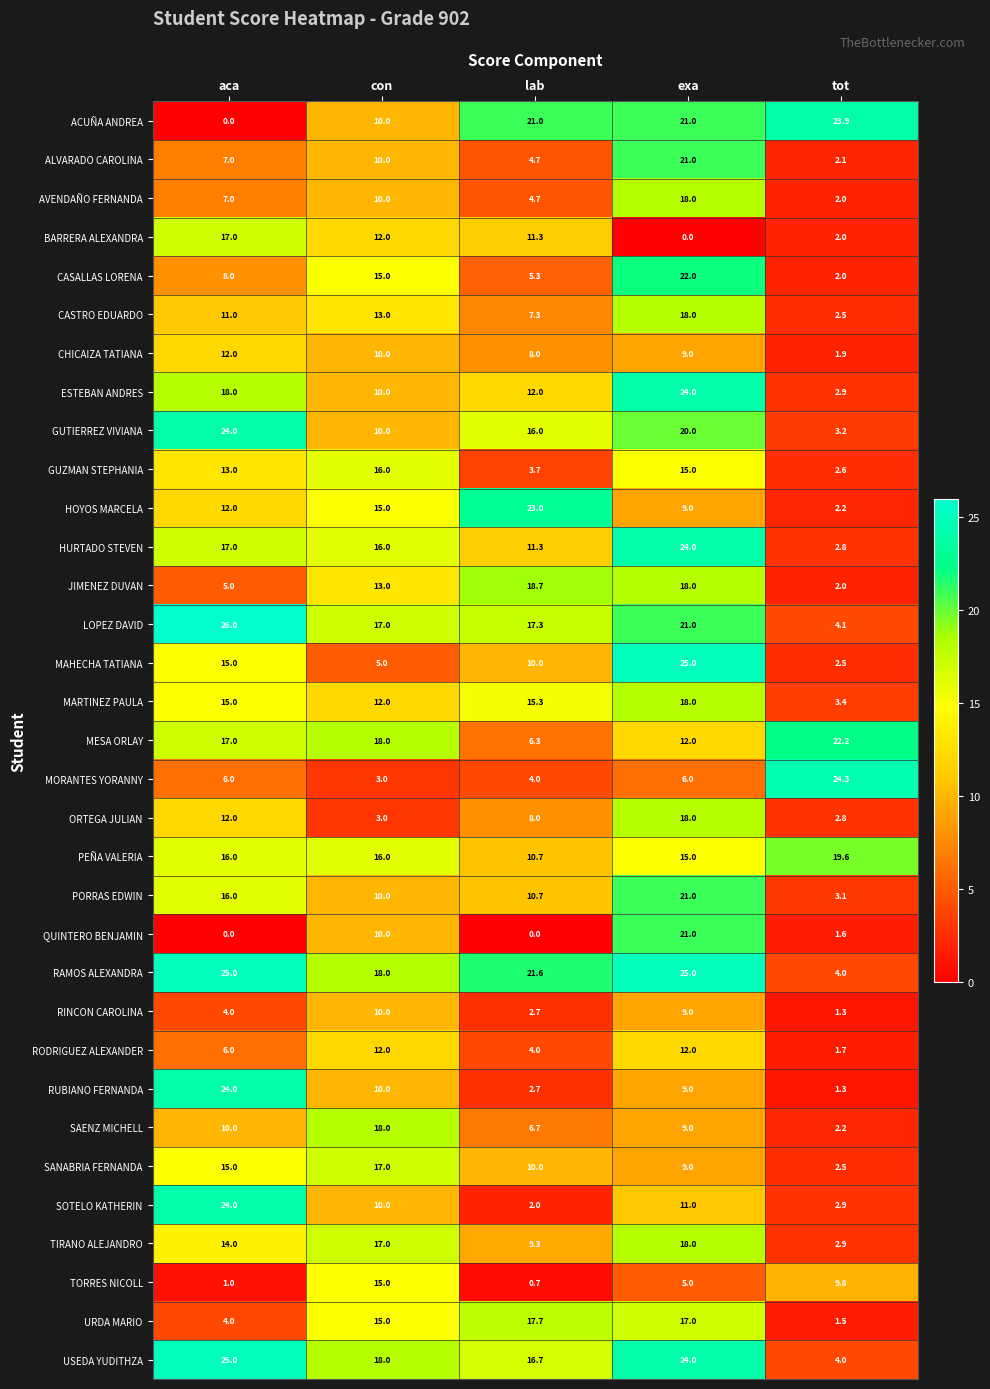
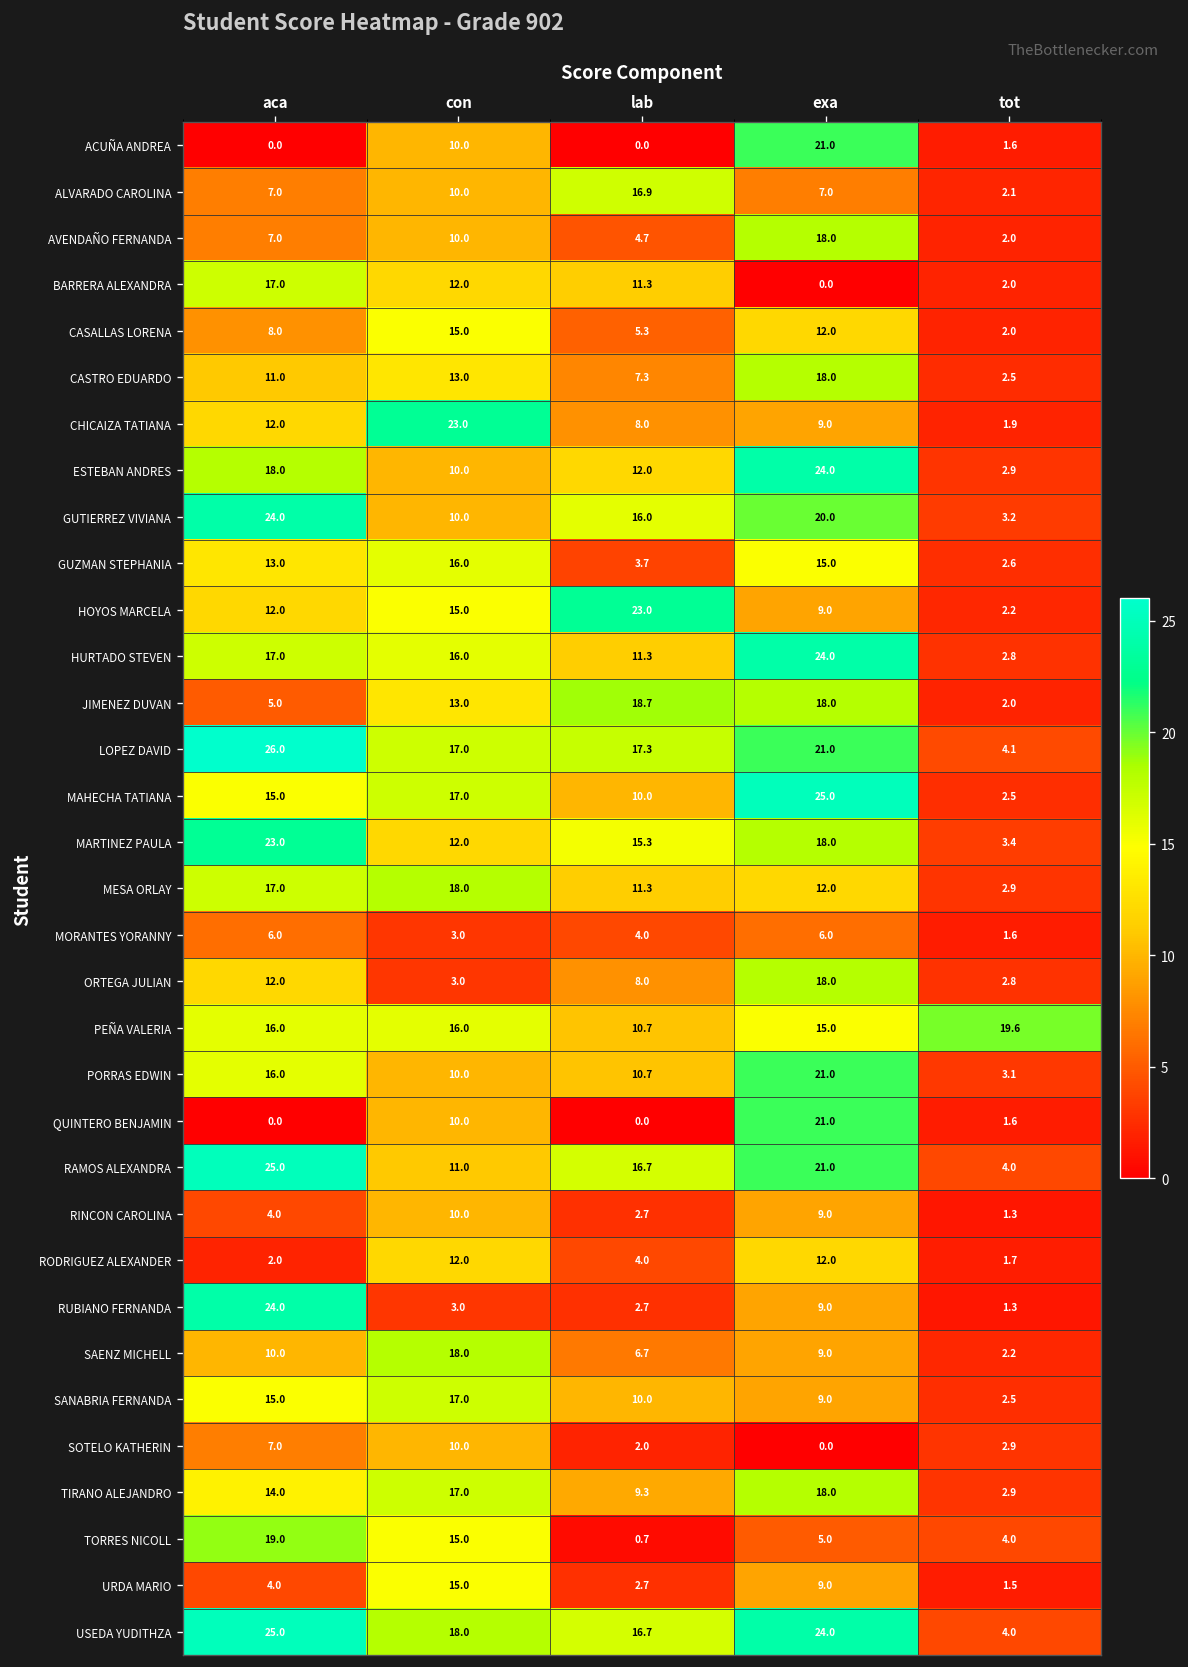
  {
    "ACUÑA ANDREA": {
      "aca": 0.0,
      "con": 10.0,
-     "lab": 21.0,
+     "lab": 0.0,
      "exa": 21.0,
-     "tot": 23.9
+     "tot": 1.6
    },
    "ALVARADO CAROLINA": {
      "aca": 7.0,
      "con": 10.0,
-     "lab": 4.7,
-     "exa": 21.0,
+     "lab": 16.9,
+     "exa": 7.0,
      "tot": 2.1
    },
    "AVENDAÑO FERNANDA": {
      "aca": 7.0,
      "con": 10.0,
      "lab": 4.7,
      "exa": 18.0,
      "tot": 2.0
    },
    "BARRERA ALEXANDRA": {
      "aca": 17.0,
      "con": 12.0,
      "lab": 11.3,
      "exa": 0.0,
      "tot": 2.0
    },
    "CASALLAS LORENA": {
      "aca": 8.0,
      "con": 15.0,
      "lab": 5.3,
-     "exa": 22.0,
+     "exa": 12.0,
      "tot": 2.0
    },
    "CASTRO EDUARDO": {
      "aca": 11.0,
      "con": 13.0,
      "lab": 7.3,
      "exa": 18.0,
      "tot": 2.5
    },
    "CHICAIZA TATIANA": {
      "aca": 12.0,
-     "con": 10.0,
+     "con": 23.0,
      "lab": 8.0,
      "exa": 9.0,
      "tot": 1.9
    },
    "ESTEBAN ANDRES": {
      "aca": 18.0,
      "con": 10.0,
      "lab": 12.0,
      "exa": 24.0,
      "tot": 2.9
    },
    "GUTIERREZ VIVIANA": {
      "aca": 24.0,
      "con": 10.0,
      "lab": 16.0,
      "exa": 20.0,
      "tot": 3.2
    },
    "GUZMAN STEPHANIA": {
      "aca": 13.0,
      "con": 16.0,
      "lab": 3.7,
      "exa": 15.0,
      "tot": 2.6
    },
    "HOYOS MARCELA": {
      "aca": 12.0,
      "con": 15.0,
      "lab": 23.0,
      "exa": 9.0,
      "tot": 2.2
    },
    "HURTADO STEVEN": {
      "aca": 17.0,
      "con": 16.0,
      "lab": 11.3,
      "exa": 24.0,
      "tot": 2.8
    },
    "JIMENEZ DUVAN": {
      "aca": 5.0,
      "con": 13.0,
      "lab": 18.7,
      "exa": 18.0,
      "tot": 2.0
    },
    "LOPEZ DAVID": {
      "aca": 26.0,
      "con": 17.0,
      "lab": 17.3,
      "exa": 21.0,
      "tot": 4.1
    },
    "MAHECHA TATIANA": {
      "aca": 15.0,
-     "con": 5.0,
+     "con": 17.0,
      "lab": 10.0,
      "exa": 25.0,
      "tot": 2.5
    },
    "MARTINEZ PAULA": {
-     "aca": 15.0,
+     "aca": 23.0,
      "con": 12.0,
      "lab": 15.3,
      "exa": 18.0,
      "tot": 3.4
    },
    "MESA ORLAY": {
      "aca": 17.0,
      "con": 18.0,
-     "lab": 6.3,
+     "lab": 11.3,
      "exa": 12.0,
-     "tot": 22.2
+     "tot": 2.9
    },
    "MORANTES YORANNY": {
      "aca": 6.0,
      "con": 3.0,
      "lab": 4.0,
      "exa": 6.0,
-     "tot": 24.3
+     "tot": 1.6
    },
    "ORTEGA JULIAN": {
      "aca": 12.0,
      "con": 3.0,
      "lab": 8.0,
      "exa": 18.0,
      "tot": 2.8
    },
    "PEÑA VALERIA": {
      "aca": 16.0,
      "con": 16.0,
      "lab": 10.7,
      "exa": 15.0,
      "tot": 19.6
    },
    "PORRAS EDWIN": {
      "aca": 16.0,
      "con": 10.0,
      "lab": 10.7,
      "exa": 21.0,
      "tot": 3.1
    },
    "QUINTERO BENJAMIN": {
      "aca": 0.0,
      "con": 10.0,
      "lab": 0.0,
      "exa": 21.0,
      "tot": 1.6
    },
    "RAMOS ALEXANDRA": {
      "aca": 25.0,
-     "con": 18.0,
-     "lab": 21.6,
-     "exa": 25.0,
+     "con": 11.0,
+     "lab": 16.7,
+     "exa": 21.0,
      "tot": 4.0
    },
    "RINCON CAROLINA": {
      "aca": 4.0,
      "con": 10.0,
      "lab": 2.7,
      "exa": 9.0,
      "tot": 1.3
    },
    "RODRIGUEZ ALEXANDER": {
-     "aca": 6.0,
+     "aca": 2.0,
      "con": 12.0,
      "lab": 4.0,
      "exa": 12.0,
      "tot": 1.7
    },
    "RUBIANO FERNANDA": {
      "aca": 24.0,
-     "con": 10.0,
+     "con": 3.0,
      "lab": 2.7,
      "exa": 9.0,
      "tot": 1.3
    },
    "SAENZ MICHELL": {
      "aca": 10.0,
      "con": 18.0,
      "lab": 6.7,
      "exa": 9.0,
      "tot": 2.2
    },
    "SANABRIA FERNANDA": {
      "aca": 15.0,
      "con": 17.0,
      "lab": 10.0,
      "exa": 9.0,
      "tot": 2.5
    },
    "SOTELO KATHERIN": {
-     "aca": 24.0,
+     "aca": 7.0,
      "con": 10.0,
      "lab": 2.0,
-     "exa": 11.0,
+     "exa": 0.0,
      "tot": 2.9
    },
    "TIRANO ALEJANDRO": {
      "aca": 14.0,
      "con": 17.0,
      "lab": 9.3,
      "exa": 18.0,
      "tot": 2.9
    },
    "TORRES NICOLL": {
-     "aca": 1.0,
+     "aca": 19.0,
      "con": 15.0,
      "lab": 0.7,
      "exa": 5.0,
-     "tot": 9.8
+     "tot": 4.0
    },
    "URDA MARIO": {
      "aca": 4.0,
      "con": 15.0,
-     "lab": 17.7,
-     "exa": 17.0,
+     "lab": 2.7,
+     "exa": 9.0,
      "tot": 1.5
    },
    "USEDA YUDITHZA": {
      "aca": 25.0,
      "con": 18.0,
      "lab": 16.7,
      "exa": 24.0,
      "tot": 4.0
    }
  }
